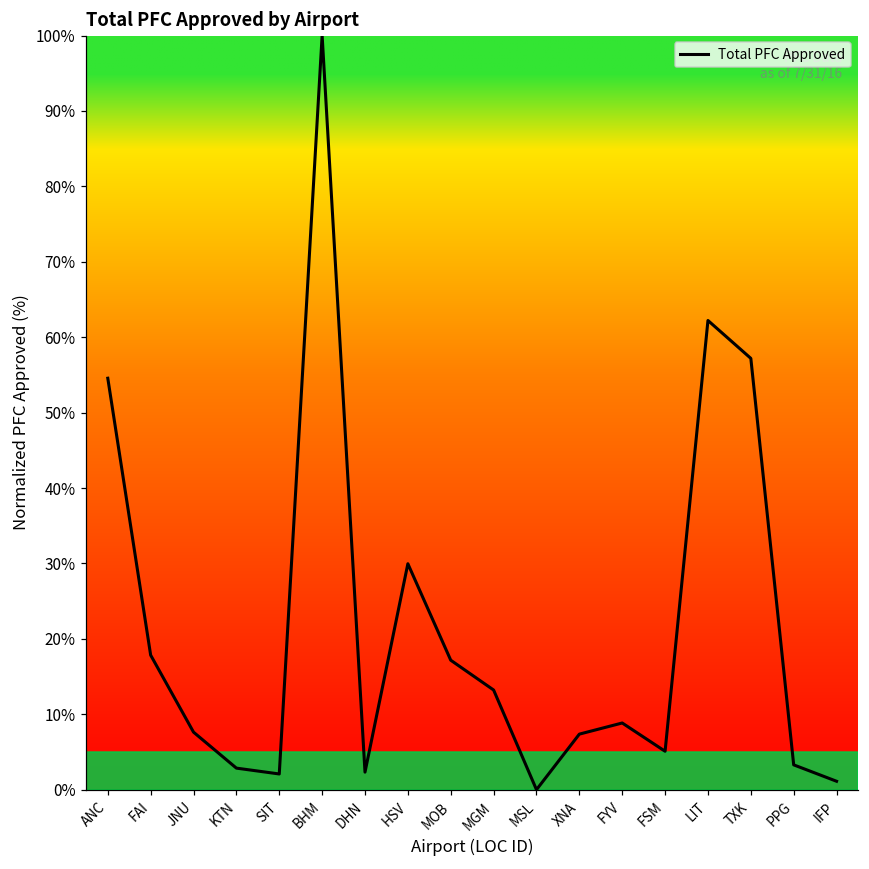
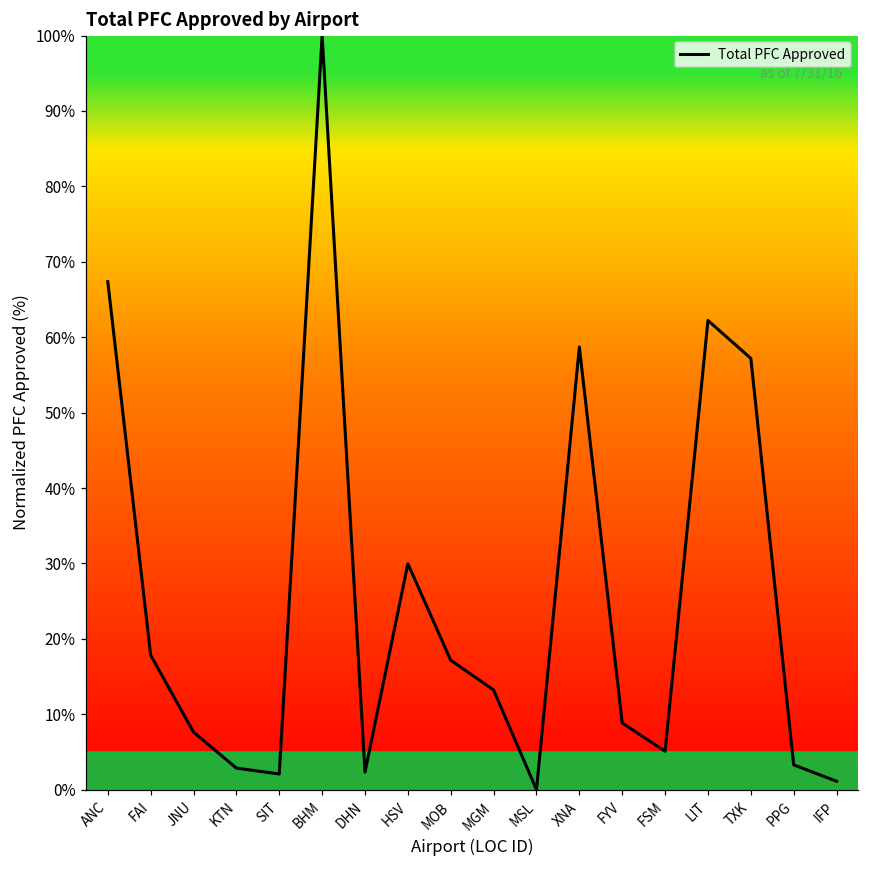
  {
-   "ANC": "55%",
+   "ANC": "67%",
    "FAI": "18%",
    "JNU": "8%",
    "BHM": "100%",
    "HSV": "30%",
    "MOB": "17%",
    "MGM": "13%",
-   "XNA": "7%",
+   "XNA": "59%",
    "FYV": "9%",
    "FSM": "5%",
    "LIT": "62%",
    "TXK": "57%"
  }
